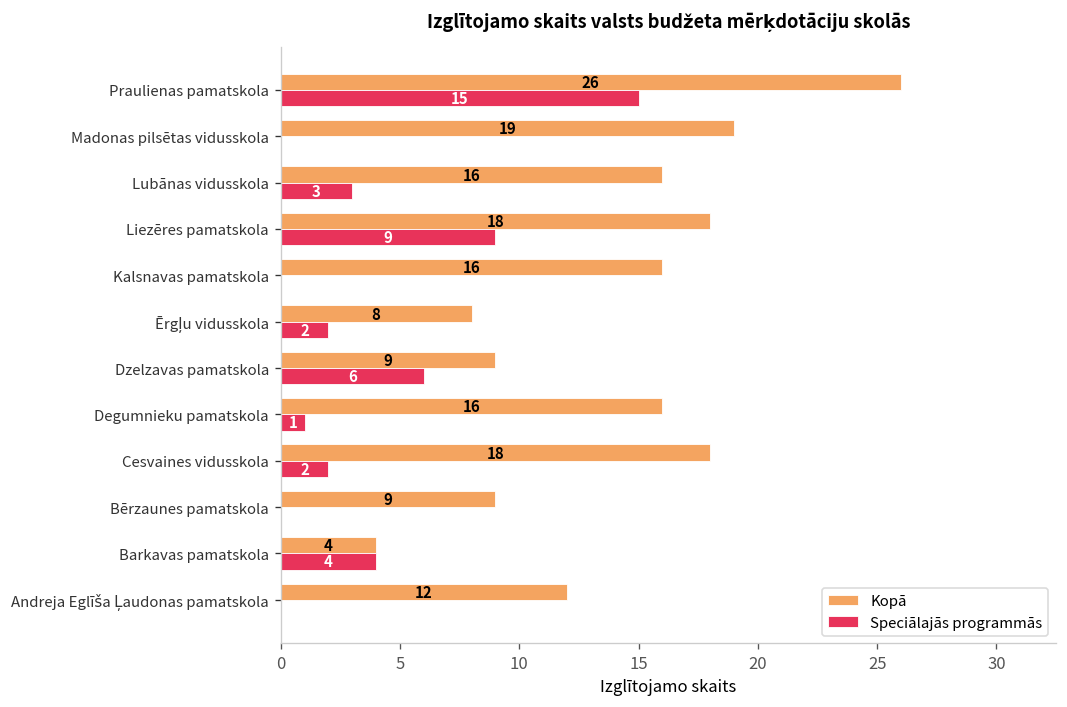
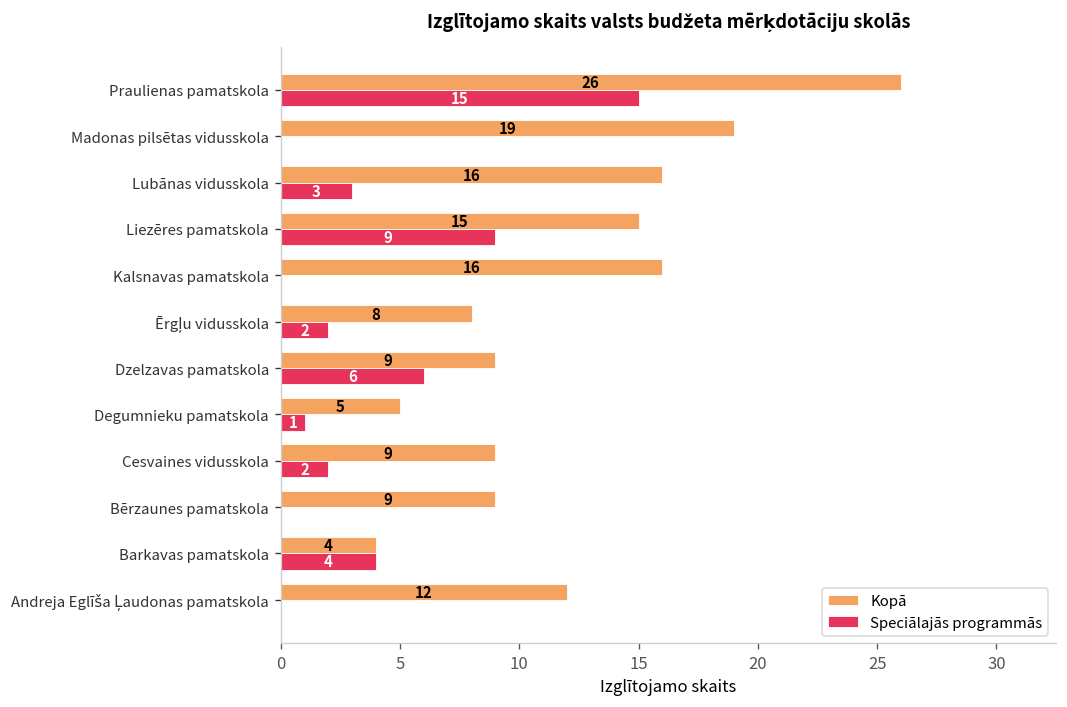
  {
    "Kopā": {
      "Praulienas pamatskola": 26,
      "Madonas pilsētas vidusskola": 19,
      "Lubānas vidusskola": 16,
-     "Liezēres pamatskola": 18,
+     "Liezēres pamatskola": 15,
      "Kalsnavas pamatskola": 16,
      "Ērgļu vidusskola": 8,
      "Dzelzavas pamatskola": 9,
-     "Degumnieku pamatskola": 16,
-     "Cesvaines vidusskola": 18,
+     "Degumnieku pamatskola": 5,
+     "Cesvaines vidusskola": 9,
      "Bērzaunes pamatskola": 9,
      "Barkavas pamatskola": 4,
      "Andreja Eglīša Ļaudonas pamatskola": 12
    },
    "Speciālajās programmās": {
      "Praulienas pamatskola": 15,
      "Lubānas vidusskola": 3,
      "Liezēres pamatskola": 9,
      "Ērgļu vidusskola": 2,
      "Dzelzavas pamatskola": 6,
      "Degumnieku pamatskola": 1,
      "Cesvaines vidusskola": 2,
      "Barkavas pamatskola": 4
    }
  }
